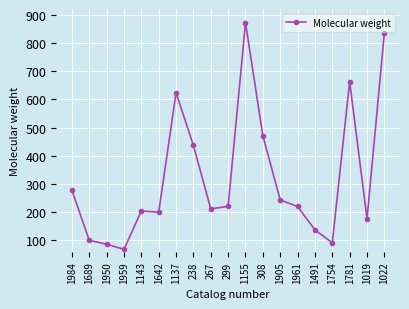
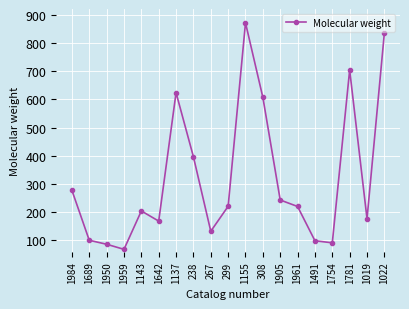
  {
    "1984": 280,
    "1689": 100,
    "1950": 90,
    "1959": 70,
    "1143": 200,
-   "1642": 200,
+   "1642": 170,
    "1137": 620,
-   "238": 440,
-   "267": 210,
+   "238": 400,
+   "267": 130,
    "299": 220,
    "1155": 870,
-   "308": 470,
+   "308": 610,
    "1905": 240,
    "1961": 220,
-   "1491": 140,
+   "1491": 100,
    "1754": 90,
-   "1781": 660,
+   "1781": 700,
    "1019": 180,
    "1022": 840
  }
